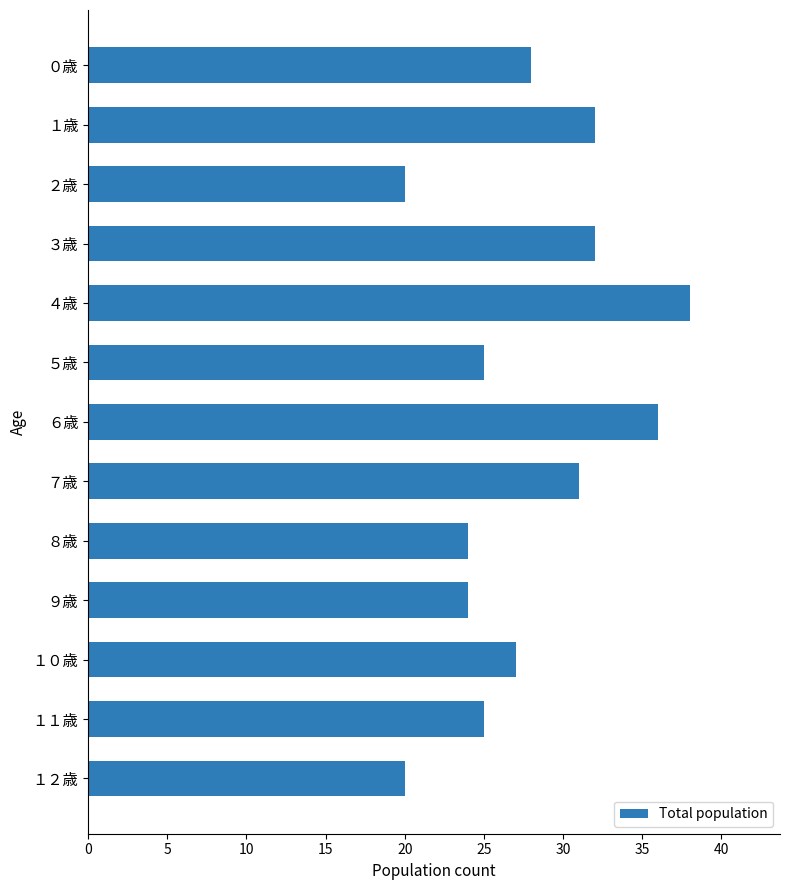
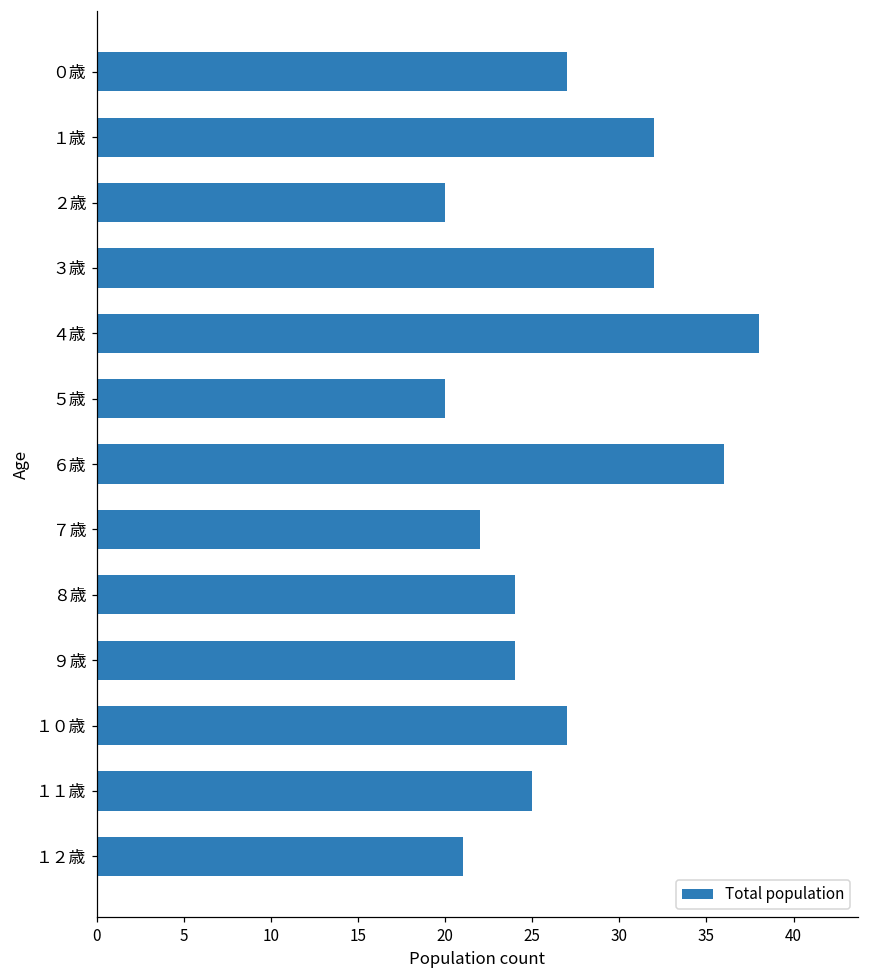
  {
-   "０歳": 28,
+   "０歳": 27,
    "１歳": 32,
    "２歳": 20,
    "３歳": 32,
    "４歳": 38,
-   "５歳": 25,
+   "５歳": 20,
    "６歳": 36,
-   "７歳": 31,
+   "７歳": 22,
    "８歳": 24,
    "９歳": 24,
    "１０歳": 27,
    "１１歳": 25,
-   "１２歳": 20
+   "１２歳": 21
  }
